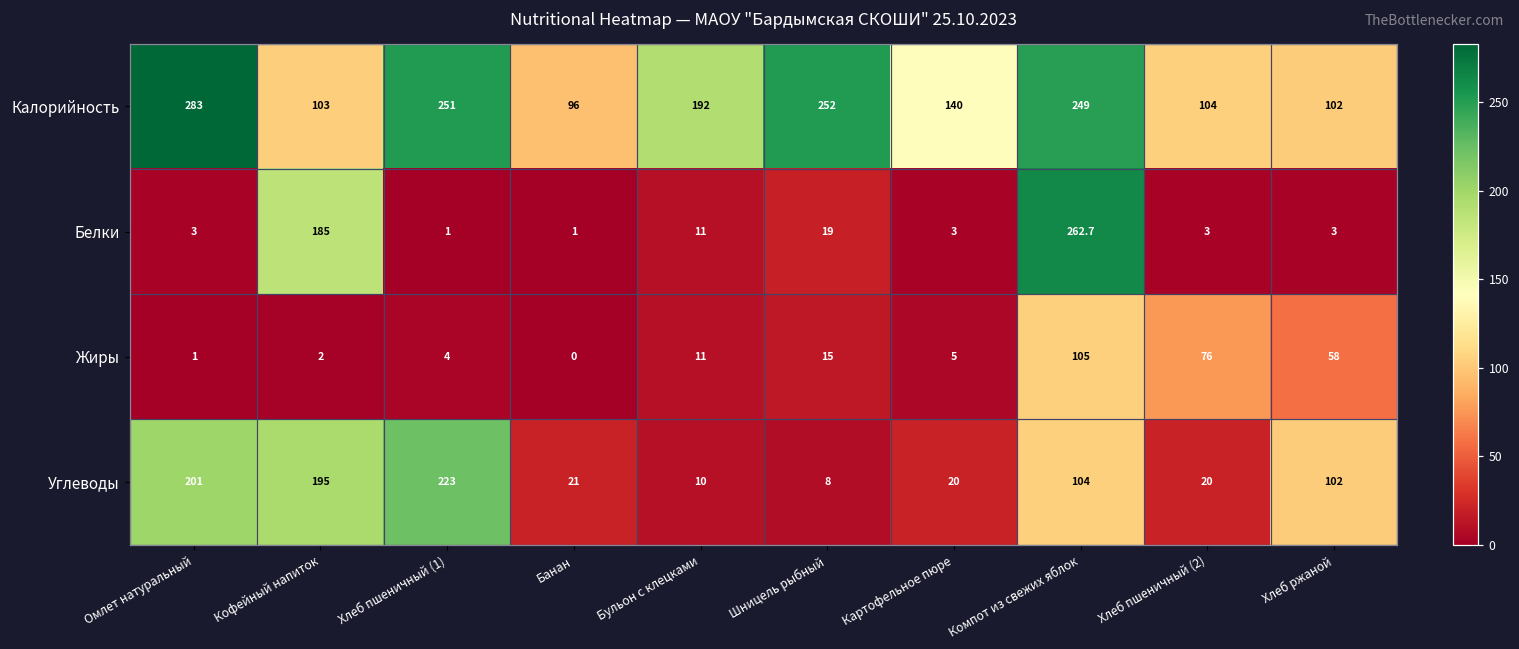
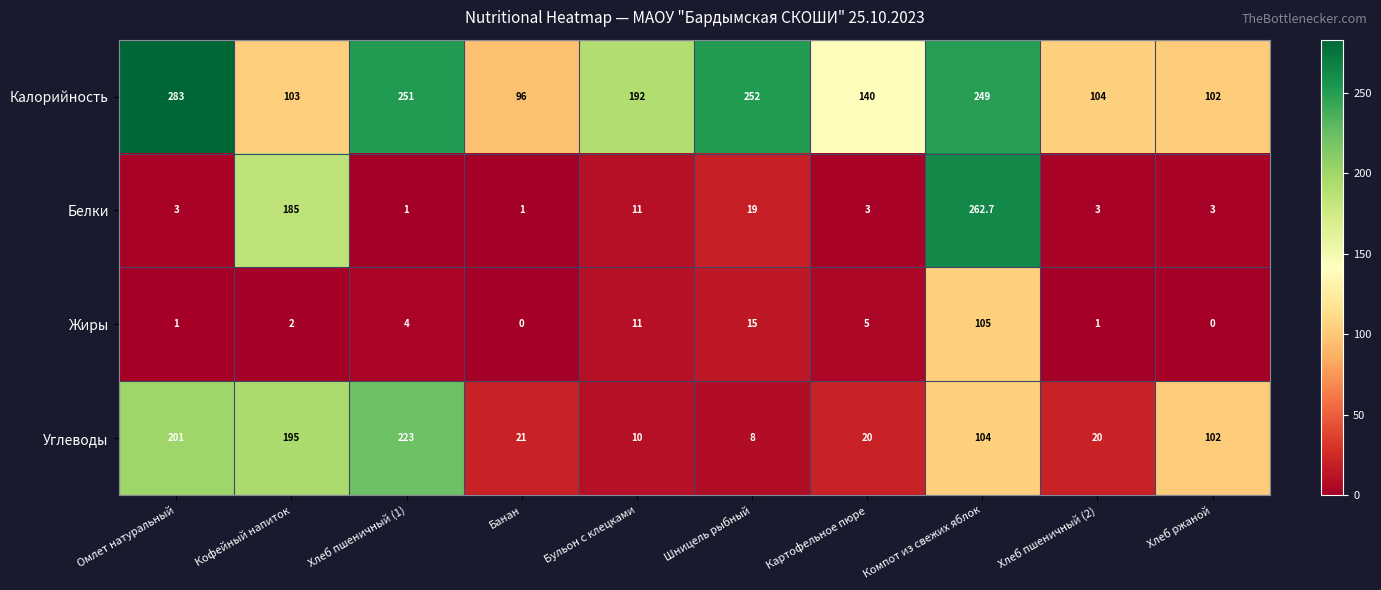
  {
    "Калорийность": {
      "Омлет натуральный": 283,
      "Кофейный напиток": 103,
      "Хлеб пшеничный (1)": 251,
      "Банан": 96,
      "Бульон с клецками": 192,
      "Шницель рыбный": 252,
      "Картофельное пюре": 140,
      "Компот из свежих яблок": 249,
      "Хлеб пшеничный (2)": 104,
      "Хлеб ржаной": 102
    },
    "Белки": {
      "Омлет натуральный": 3,
      "Кофейный напиток": 185,
      "Хлеб пшеничный (1)": 1,
      "Банан": 1,
      "Бульон с клецками": 11,
      "Шницель рыбный": 19,
      "Картофельное пюре": 3,
      "Компот из свежих яблок": 262.7,
      "Хлеб пшеничный (2)": 3,
      "Хлеб ржаной": 3
    },
    "Жиры": {
      "Омлет натуральный": 1,
      "Кофейный напиток": 2,
      "Хлеб пшеничный (1)": 4,
      "Банан": 0,
      "Бульон с клецками": 11,
      "Шницель рыбный": 15,
      "Картофельное пюре": 5,
      "Компот из свежих яблок": 105,
-     "Хлеб пшеничный (2)": 76,
-     "Хлеб ржаной": 58
+     "Хлеб пшеничный (2)": 1,
+     "Хлеб ржаной": 0
    },
    "Углеводы": {
      "Омлет натуральный": 201,
      "Кофейный напиток": 195,
      "Хлеб пшеничный (1)": 223,
      "Банан": 21,
      "Бульон с клецками": 10,
      "Шницель рыбный": 8,
      "Картофельное пюре": 20,
      "Компот из свежих яблок": 104,
      "Хлеб пшеничный (2)": 20,
      "Хлеб ржаной": 102
    }
  }
